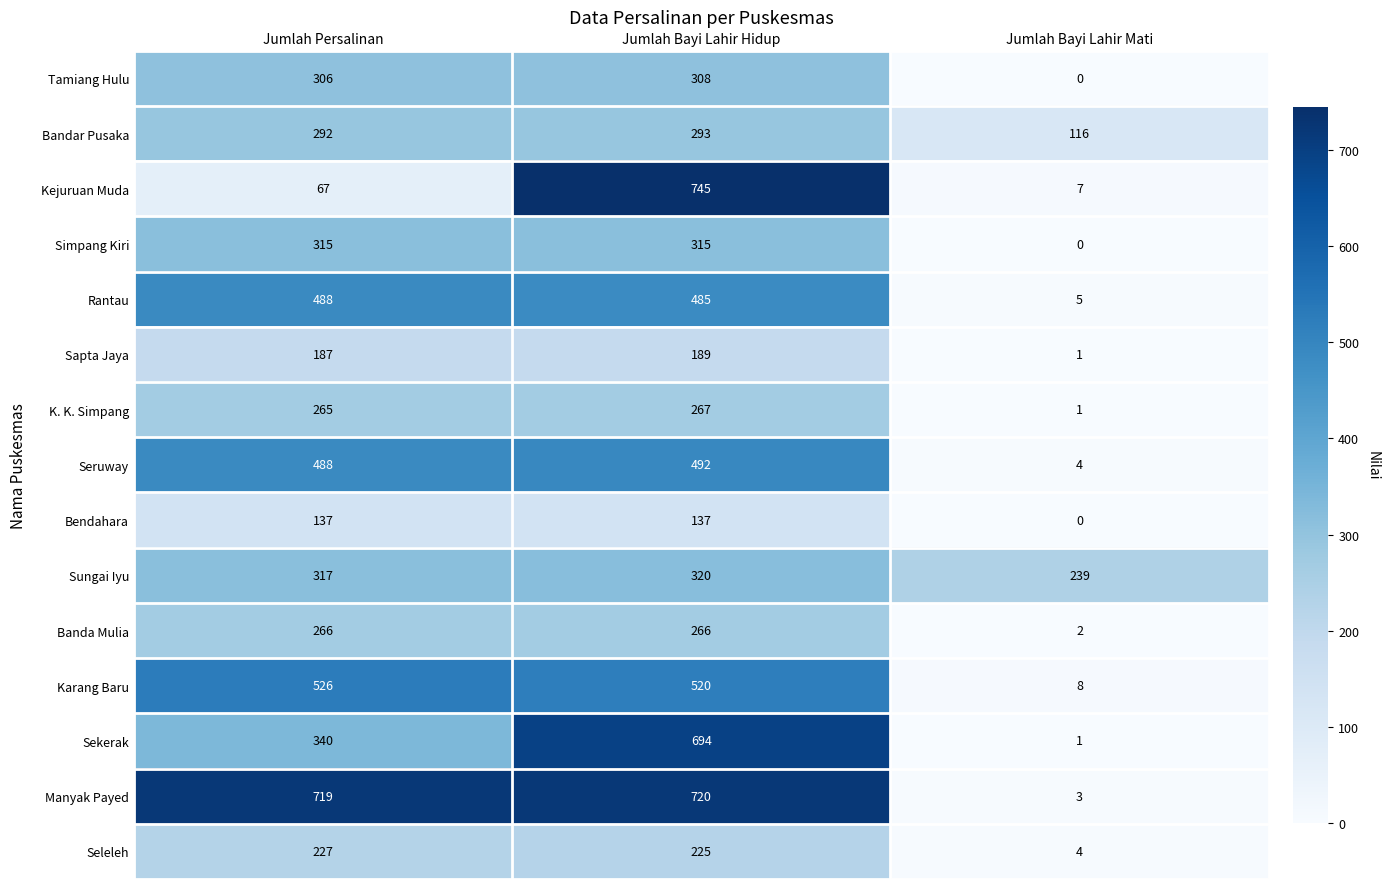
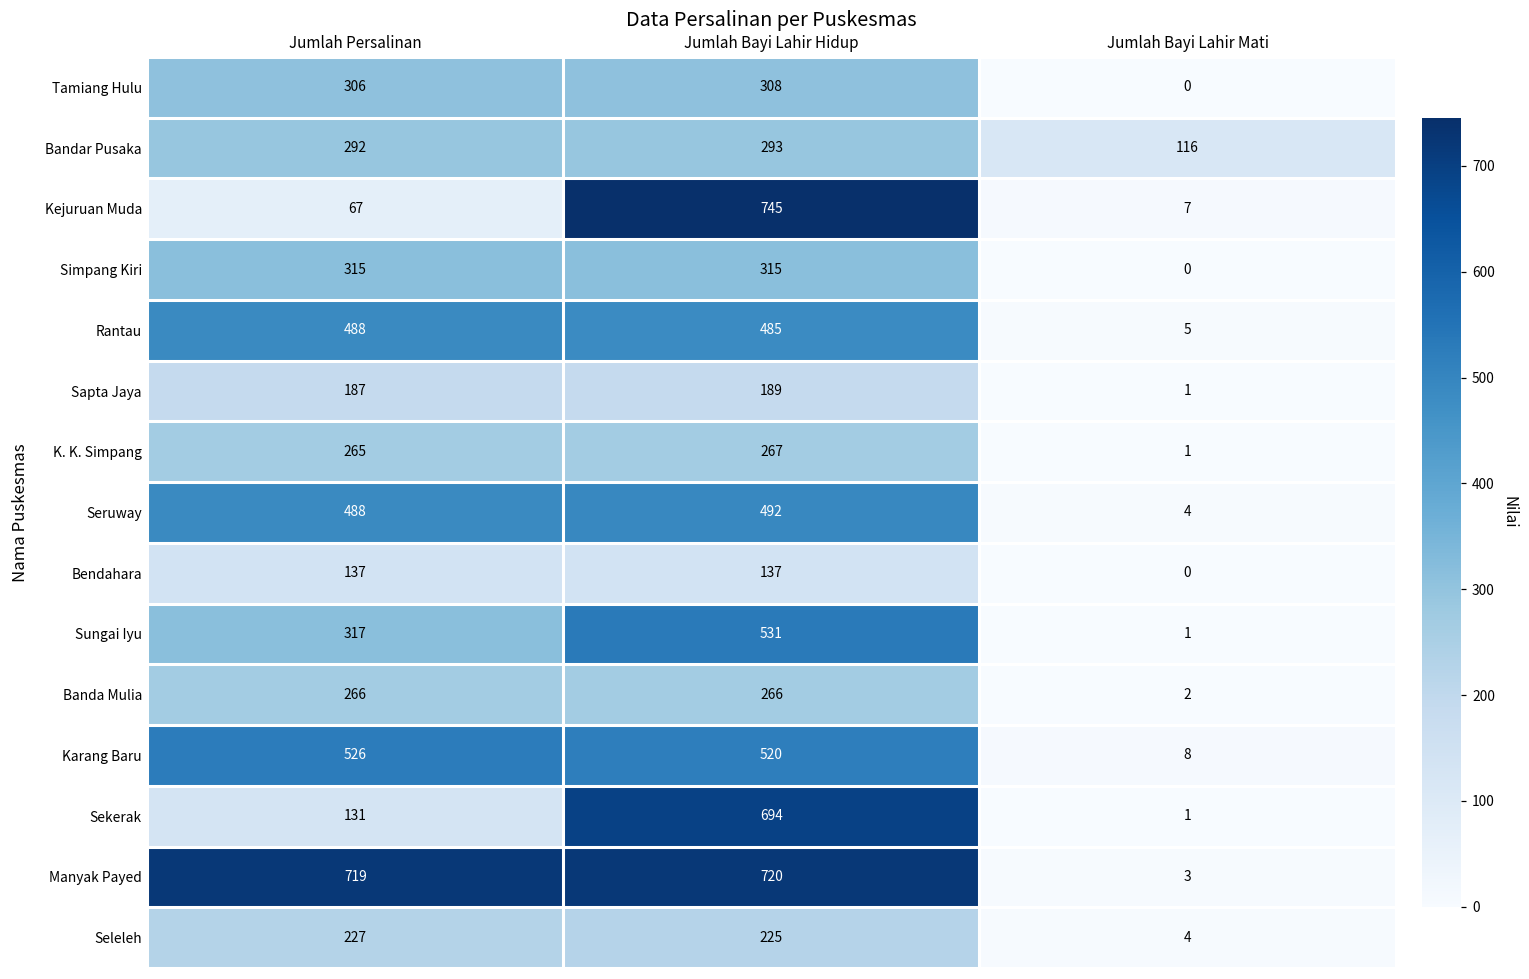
  {
    "Tamiang Hulu": {
      "Jumlah Persalinan": 306,
      "Jumlah Bayi Lahir Hidup": 308,
      "Jumlah Bayi Lahir Mati": 0
    },
    "Bandar Pusaka": {
      "Jumlah Persalinan": 292,
      "Jumlah Bayi Lahir Hidup": 293,
      "Jumlah Bayi Lahir Mati": 116
    },
    "Kejuruan Muda": {
      "Jumlah Persalinan": 67,
      "Jumlah Bayi Lahir Hidup": 745,
      "Jumlah Bayi Lahir Mati": 7
    },
    "Simpang Kiri": {
      "Jumlah Persalinan": 315,
      "Jumlah Bayi Lahir Hidup": 315,
      "Jumlah Bayi Lahir Mati": 0
    },
    "Rantau": {
      "Jumlah Persalinan": 488,
      "Jumlah Bayi Lahir Hidup": 485,
      "Jumlah Bayi Lahir Mati": 5
    },
    "Sapta Jaya": {
      "Jumlah Persalinan": 187,
      "Jumlah Bayi Lahir Hidup": 189,
      "Jumlah Bayi Lahir Mati": 1
    },
    "K. K. Simpang": {
      "Jumlah Persalinan": 265,
      "Jumlah Bayi Lahir Hidup": 267,
      "Jumlah Bayi Lahir Mati": 1
    },
    "Seruway": {
      "Jumlah Persalinan": 488,
      "Jumlah Bayi Lahir Hidup": 492,
      "Jumlah Bayi Lahir Mati": 4
    },
    "Bendahara": {
      "Jumlah Persalinan": 137,
      "Jumlah Bayi Lahir Hidup": 137,
      "Jumlah Bayi Lahir Mati": 0
    },
    "Sungai Iyu": {
      "Jumlah Persalinan": 317,
-     "Jumlah Bayi Lahir Hidup": 320,
-     "Jumlah Bayi Lahir Mati": 239
+     "Jumlah Bayi Lahir Hidup": 531,
+     "Jumlah Bayi Lahir Mati": 1
    },
    "Banda Mulia": {
      "Jumlah Persalinan": 266,
      "Jumlah Bayi Lahir Hidup": 266,
      "Jumlah Bayi Lahir Mati": 2
    },
    "Karang Baru": {
      "Jumlah Persalinan": 526,
      "Jumlah Bayi Lahir Hidup": 520,
      "Jumlah Bayi Lahir Mati": 8
    },
    "Sekerak": {
-     "Jumlah Persalinan": 340,
+     "Jumlah Persalinan": 131,
      "Jumlah Bayi Lahir Hidup": 694,
      "Jumlah Bayi Lahir Mati": 1
    },
    "Manyak Payed": {
      "Jumlah Persalinan": 719,
      "Jumlah Bayi Lahir Hidup": 720,
      "Jumlah Bayi Lahir Mati": 3
    },
    "Seleleh": {
      "Jumlah Persalinan": 227,
      "Jumlah Bayi Lahir Hidup": 225,
      "Jumlah Bayi Lahir Mati": 4
    }
  }
